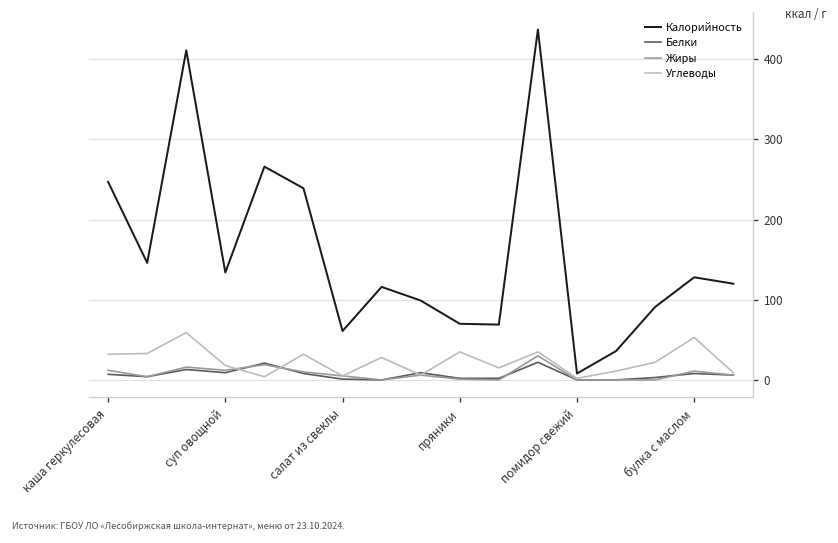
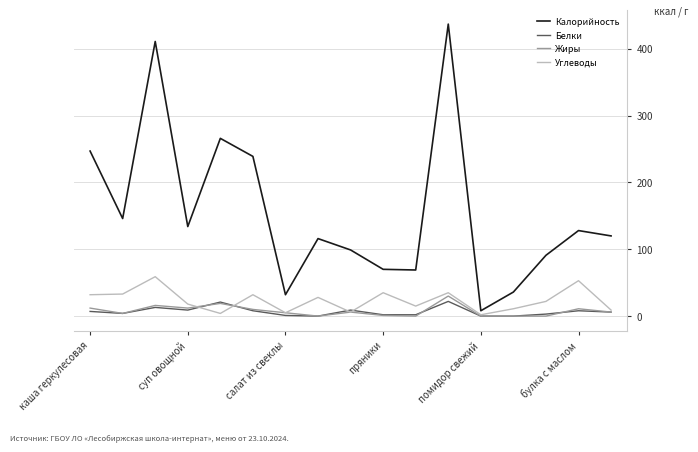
  {
    "Калорийность": {
      "каша геркулесовая": 250,
      "суп овощной": 130,
-     "салат из свеклы": 60,
+     "салат из свеклы": 30,
      "пряники": 70,
      "помидор свежий": 10,
      "булка с маслом": 130
    },
    "Белки": {
      "каша геркулесовая": 10,
      "салат из свеклы": 0
    }
  }
